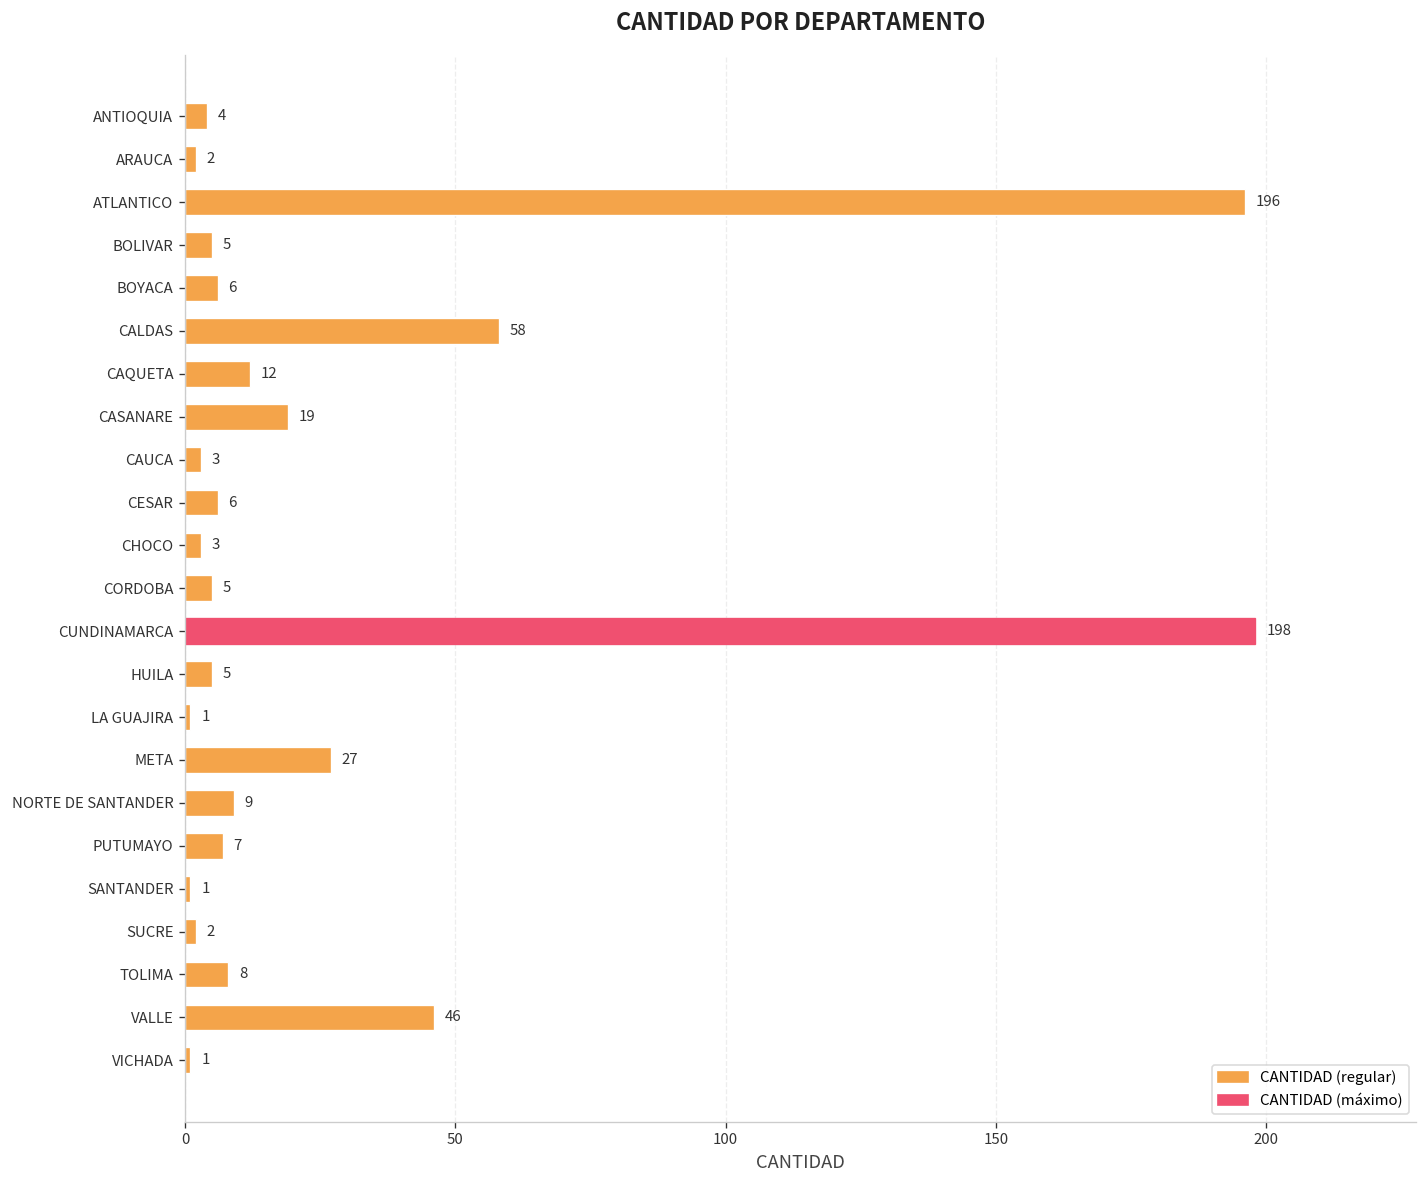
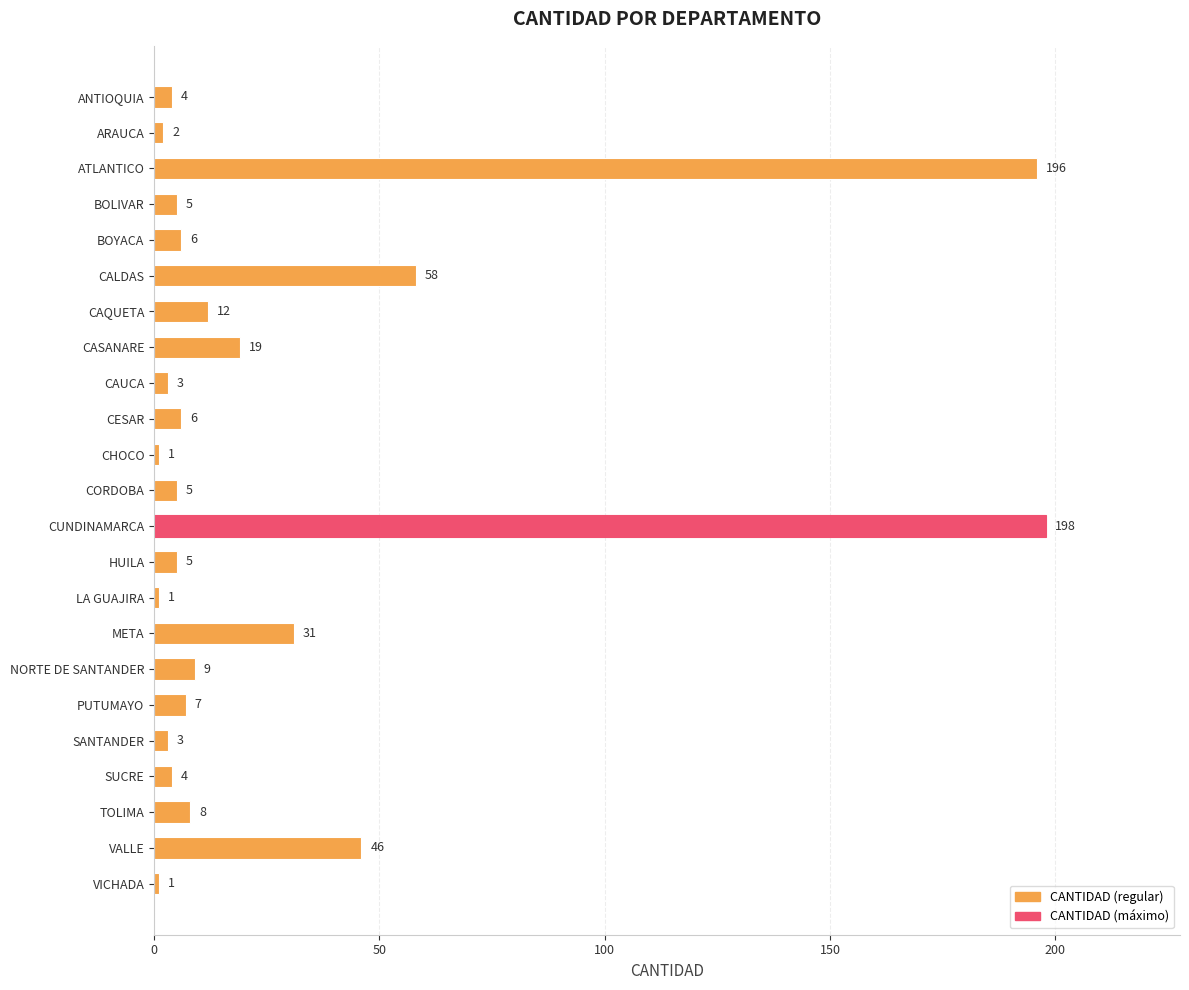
  {
    "ANTIOQUIA": 4,
    "ARAUCA": 2,
    "ATLANTICO": 196,
    "BOLIVAR": 5,
    "BOYACA": 6,
    "CALDAS": 58,
    "CAQUETA": 12,
    "CASANARE": 19,
    "CAUCA": 3,
    "CESAR": 6,
-   "CHOCO": 3,
+   "CHOCO": 1,
    "CORDOBA": 5,
    "CUNDINAMARCA": 198,
    "HUILA": 5,
    "LA GUAJIRA": 1,
-   "META": 27,
+   "META": 31,
    "NORTE DE SANTANDER": 9,
    "PUTUMAYO": 7,
-   "SANTANDER": 1,
-   "SUCRE": 2,
+   "SANTANDER": 3,
+   "SUCRE": 4,
    "TOLIMA": 8,
    "VALLE": 46,
    "VICHADA": 1
  }
